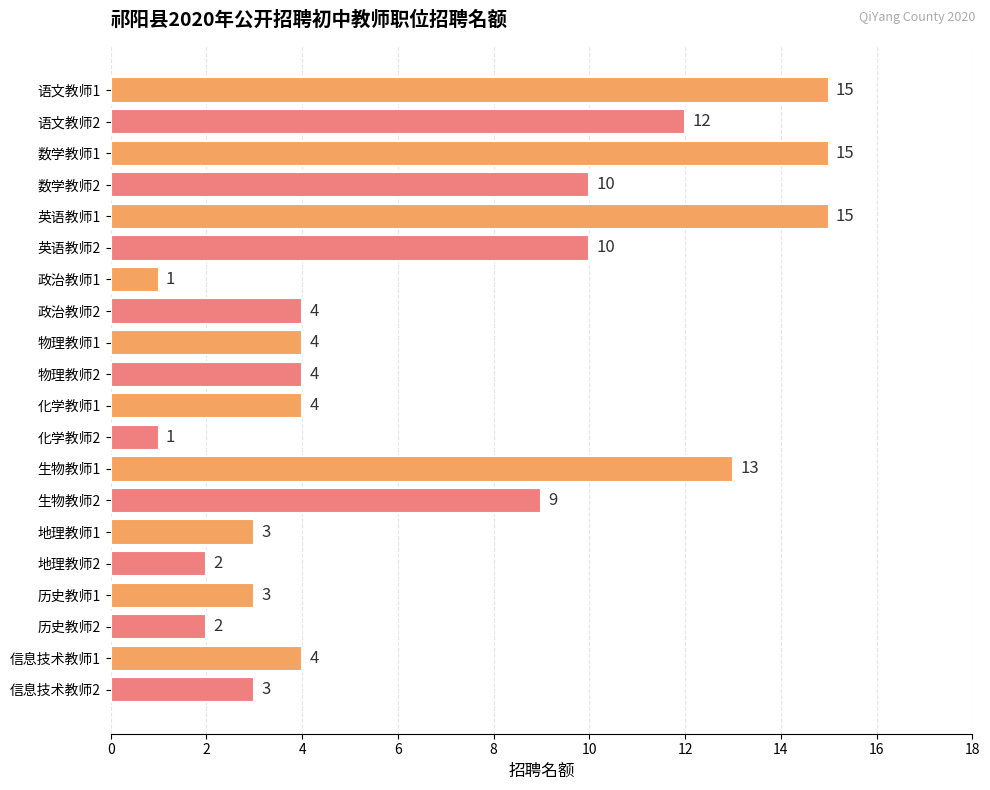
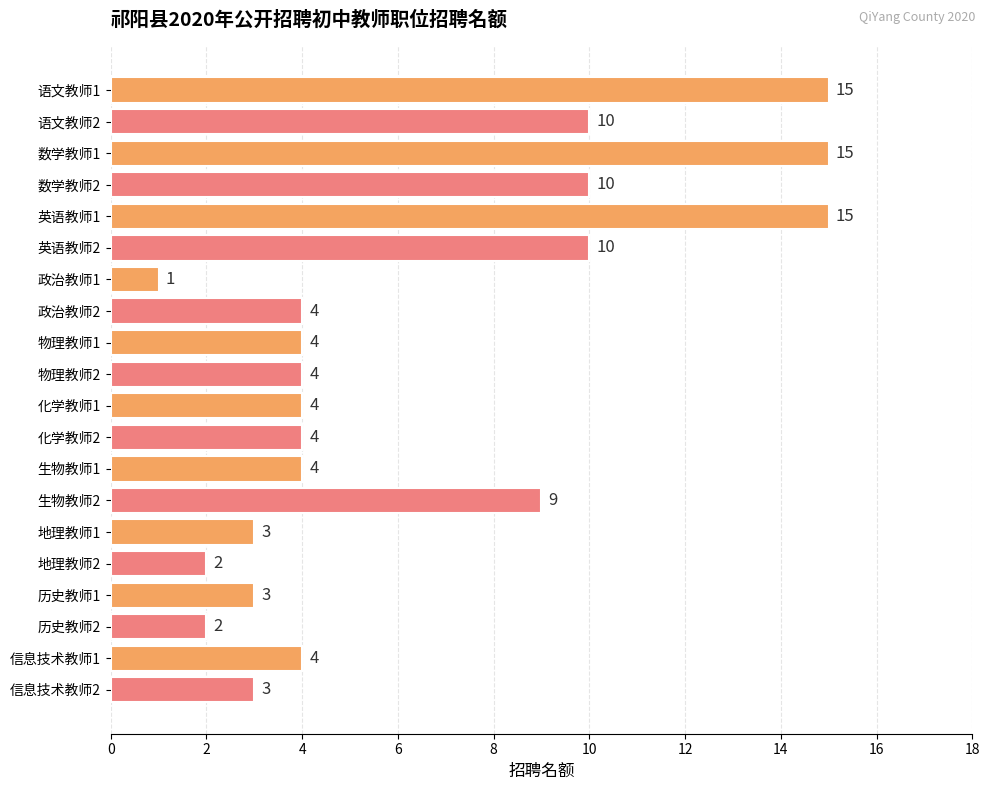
  {
    "语文教师1": 15,
-   "语文教师2": 12,
+   "语文教师2": 10,
    "数学教师1": 15,
    "数学教师2": 10,
    "英语教师1": 15,
    "英语教师2": 10,
    "政治教师1": 1,
    "政治教师2": 4,
    "物理教师1": 4,
    "物理教师2": 4,
    "化学教师1": 4,
-   "化学教师2": 1,
-   "生物教师1": 13,
+   "化学教师2": 4,
+   "生物教师1": 4,
    "生物教师2": 9,
    "地理教师1": 3,
    "地理教师2": 2,
    "历史教师1": 3,
    "历史教师2": 2,
    "信息技术教师1": 4,
    "信息技术教师2": 3
  }
